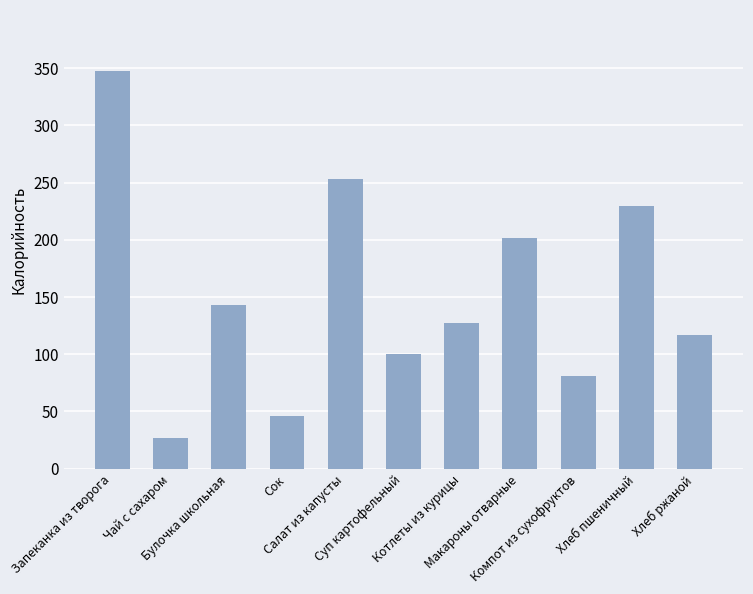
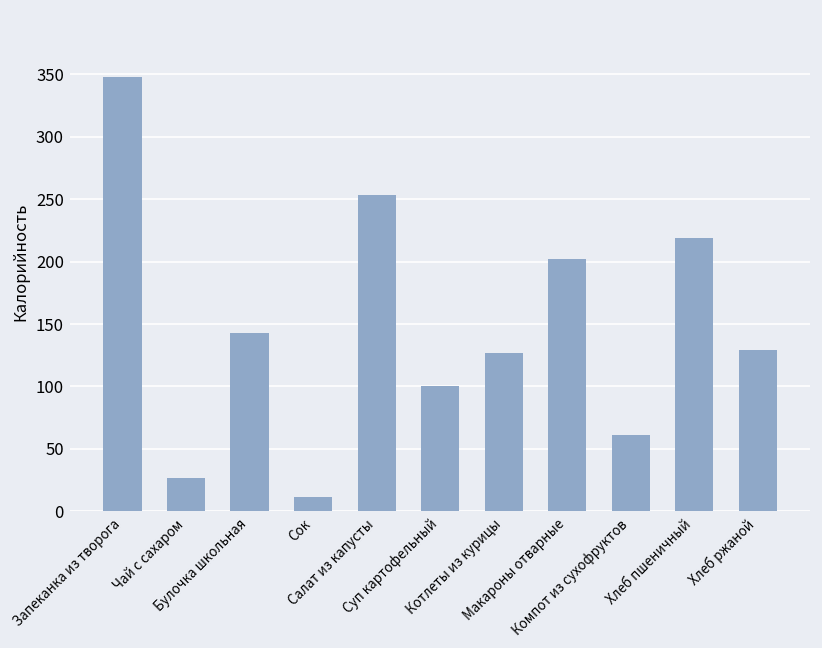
  {
    "Запеканка из творога": 348,
    "Чай с сахаром": 27,
    "Булочка школьная": 143,
-   "Сок": 46,
+   "Сок": 11,
    "Салат из капусты": 253,
    "Суп картофельный": 100,
    "Котлеты из курицы": 127,
    "Макароны отварные": 202,
-   "Компот из сухофруктов": 81,
-   "Хлеб пшеничный": 230,
-   "Хлеб ржаной": 117
+   "Компот из сухофруктов": 61,
+   "Хлеб пшеничный": 219,
+   "Хлеб ржаной": 130
  }
